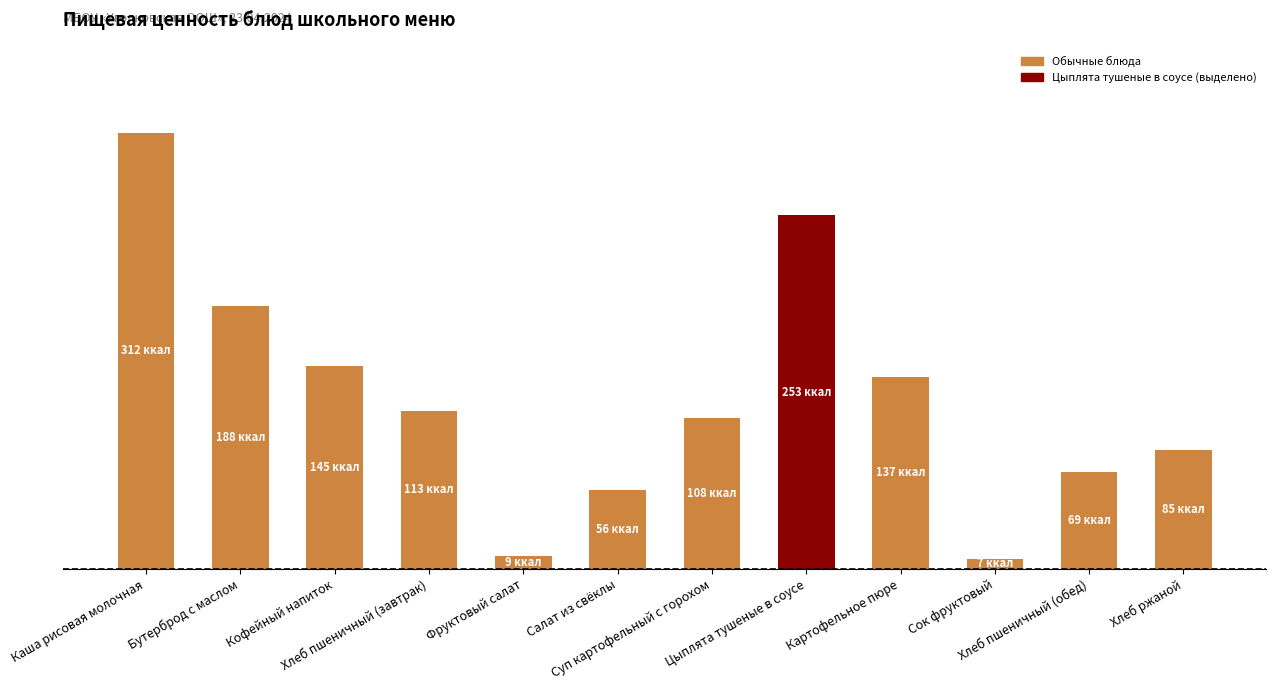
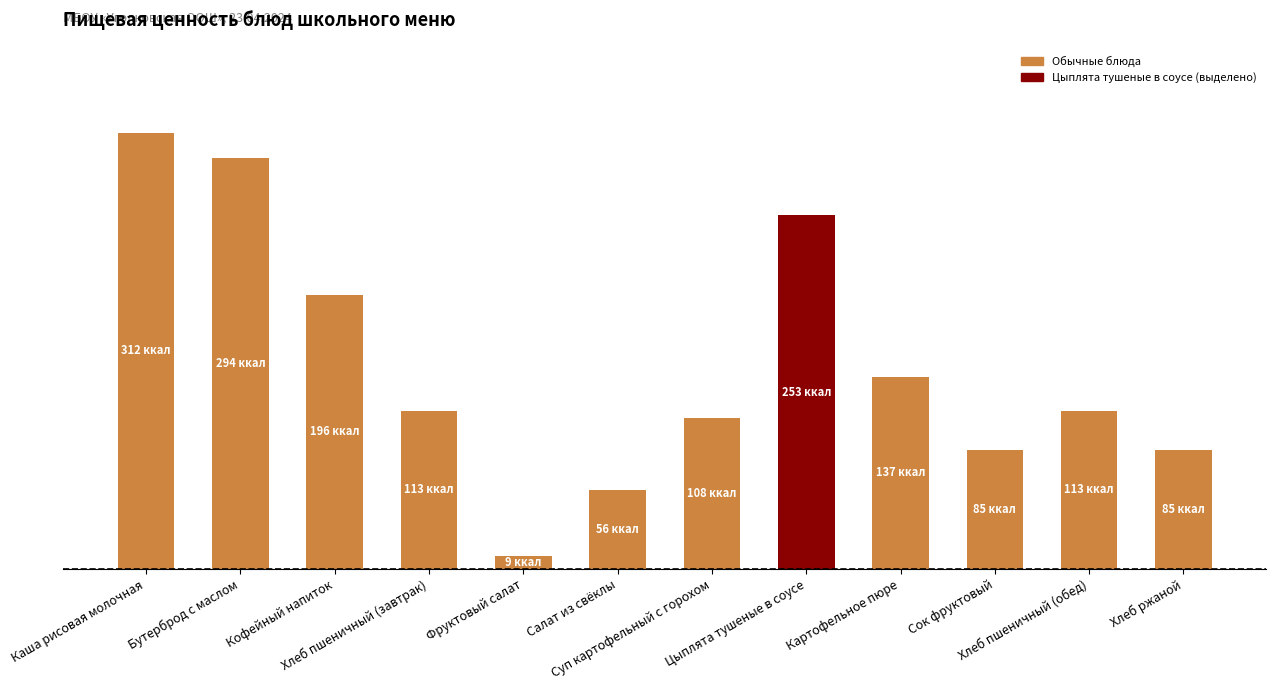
  {
    "Каша рисовая молочная": 312,
-   "Бутерброд с маслом": 188,
-   "Кофейный напиток": 145,
+   "Бутерброд с маслом": 294,
+   "Кофейный напиток": 196,
    "Хлеб пшеничный (завтрак)": 113,
    "Фруктовый салат": 9,
    "Салат из свёклы": 56,
    "Суп картофельный с горохом": 108,
    "Цыплята тушеные в соусе": 253,
    "Картофельное пюре": 137,
-   "Сок фруктовый": 7,
-   "Хлеб пшеничный (обед)": 69,
+   "Сок фруктовый": 85,
+   "Хлеб пшеничный (обед)": 113,
    "Хлеб ржаной": 85
  }
